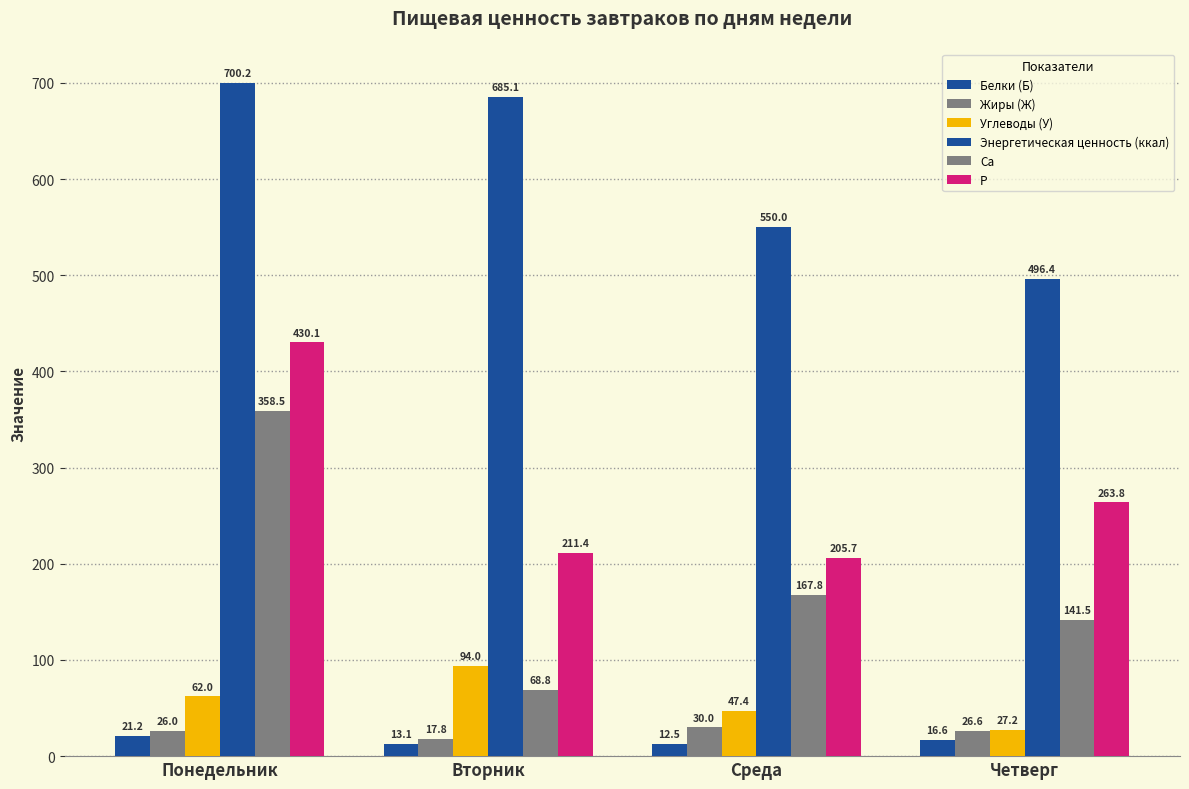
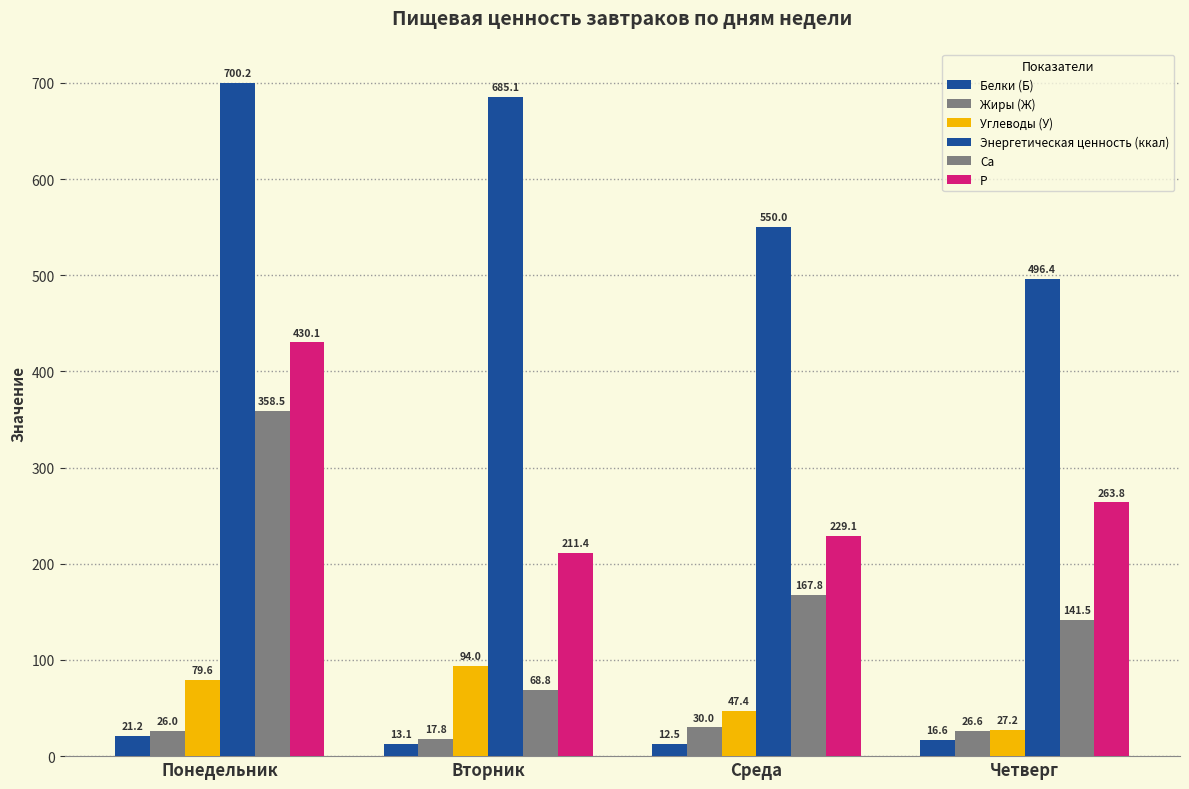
  {
    "Углеводы (У)": {
-     "Понедельник": 62.0,
+     "Понедельник": 79.6,
      "Вторник": 94.0,
      "Среда": 47.4,
      "Четверг": 27.2
    },
    "Р": {
      "Понедельник": 430.1,
      "Вторник": 211.4,
-     "Среда": 205.7,
+     "Среда": 229.1,
      "Четверг": 263.8
    }
  }
